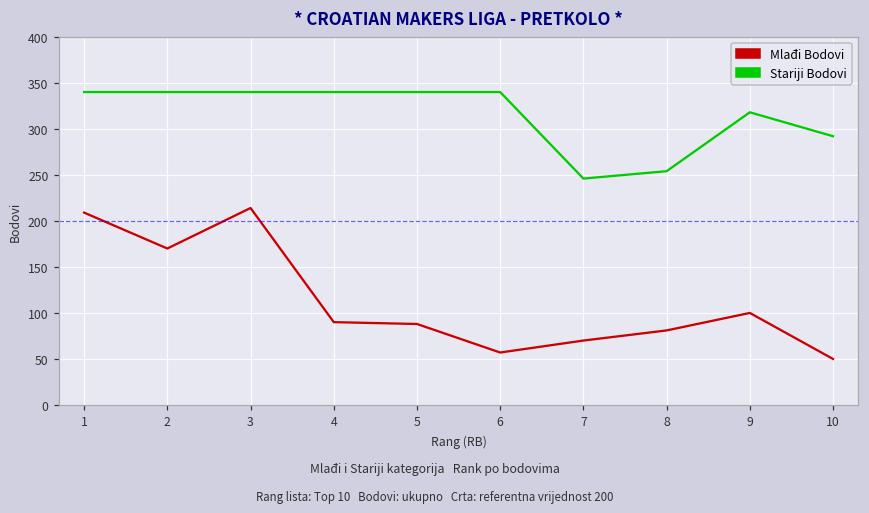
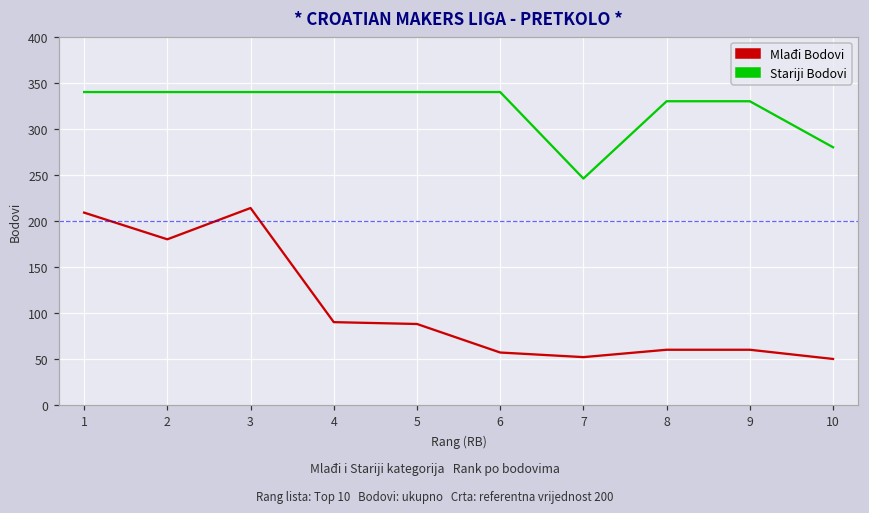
  {
    "Mlađi Bodovi": {
      "1": 210,
-     "2": 170,
+     "2": 180,
      "3": 210,
      "4": 90,
      "5": 90,
      "6": 60,
-     "7": 70,
-     "8": 80,
-     "9": 100,
+     "7": 50,
+     "8": 60,
+     "9": 60,
      "10": 50
    },
    "Stariji Bodovi": {
      "1": 340,
      "2": 340,
      "3": 340,
      "4": 340,
      "5": 340,
      "6": 340,
      "7": 250,
-     "8": 250,
-     "9": 320,
-     "10": 290
+     "8": 330,
+     "9": 330,
+     "10": 280
    }
  }
